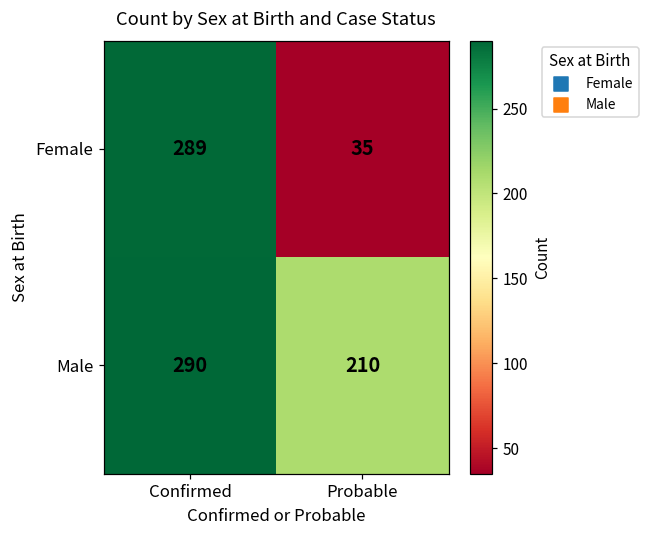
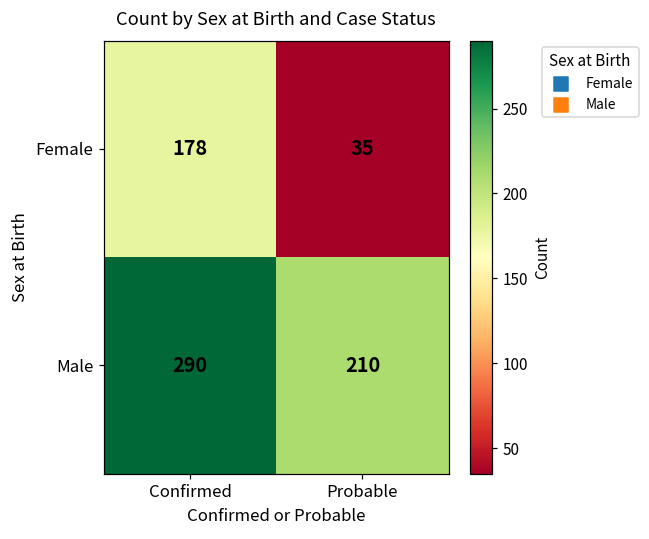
  {
    "Female": {
-     "Confirmed": 289,
+     "Confirmed": 178,
      "Probable": 35
    },
    "Male": {
      "Confirmed": 290,
      "Probable": 210
    }
  }
